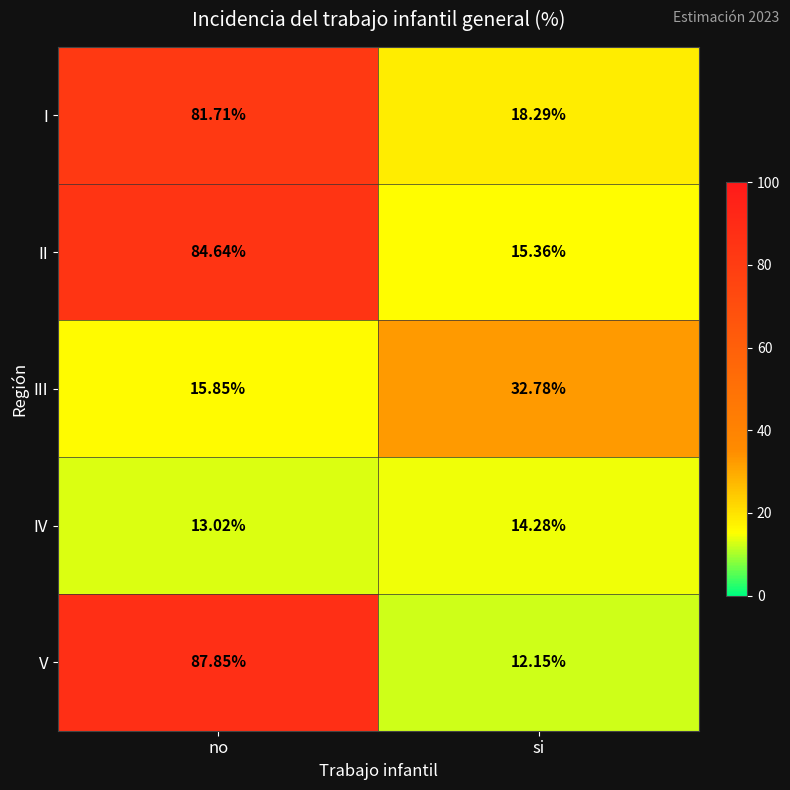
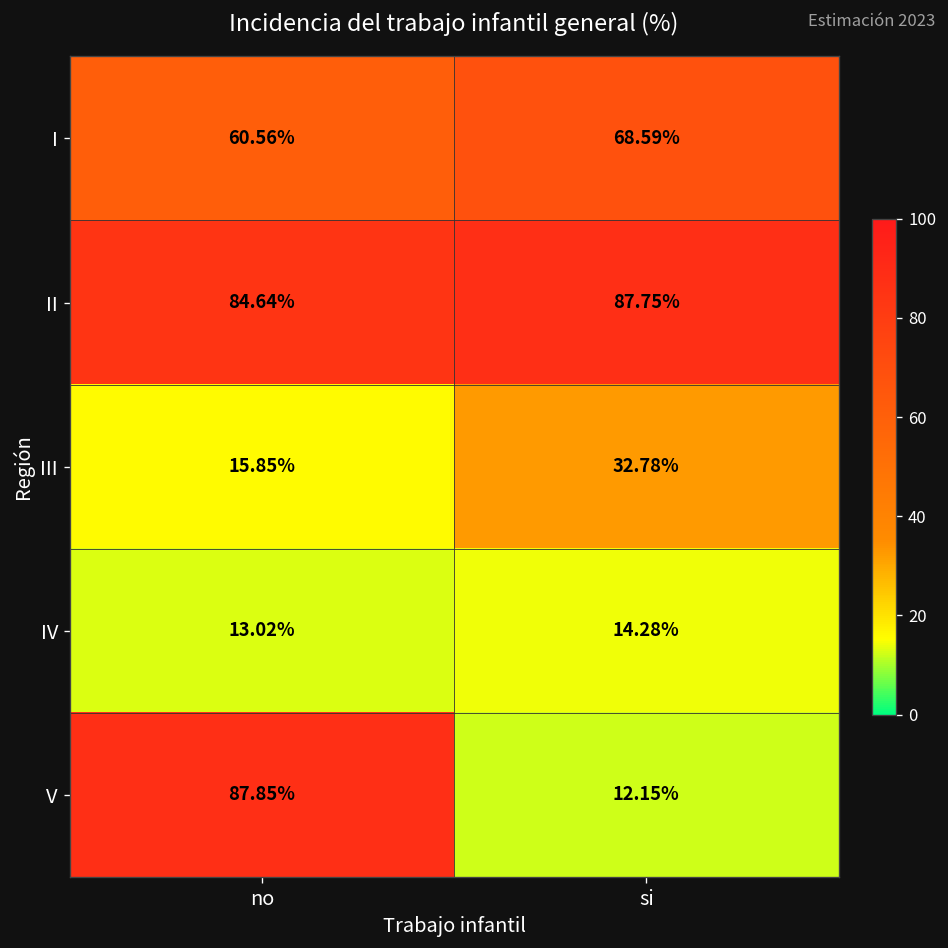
  {
    "I": {
-     "no": "81.71%",
-     "si": "18.29%"
+     "no": "60.56%",
+     "si": "68.59%"
    },
    "II": {
      "no": "84.64%",
-     "si": "15.36%"
+     "si": "87.75%"
    },
    "III": {
      "no": "15.85%",
      "si": "32.78%"
    },
    "IV": {
      "no": "13.02%",
      "si": "14.28%"
    },
    "V": {
      "no": "87.85%",
      "si": "12.15%"
    }
  }
